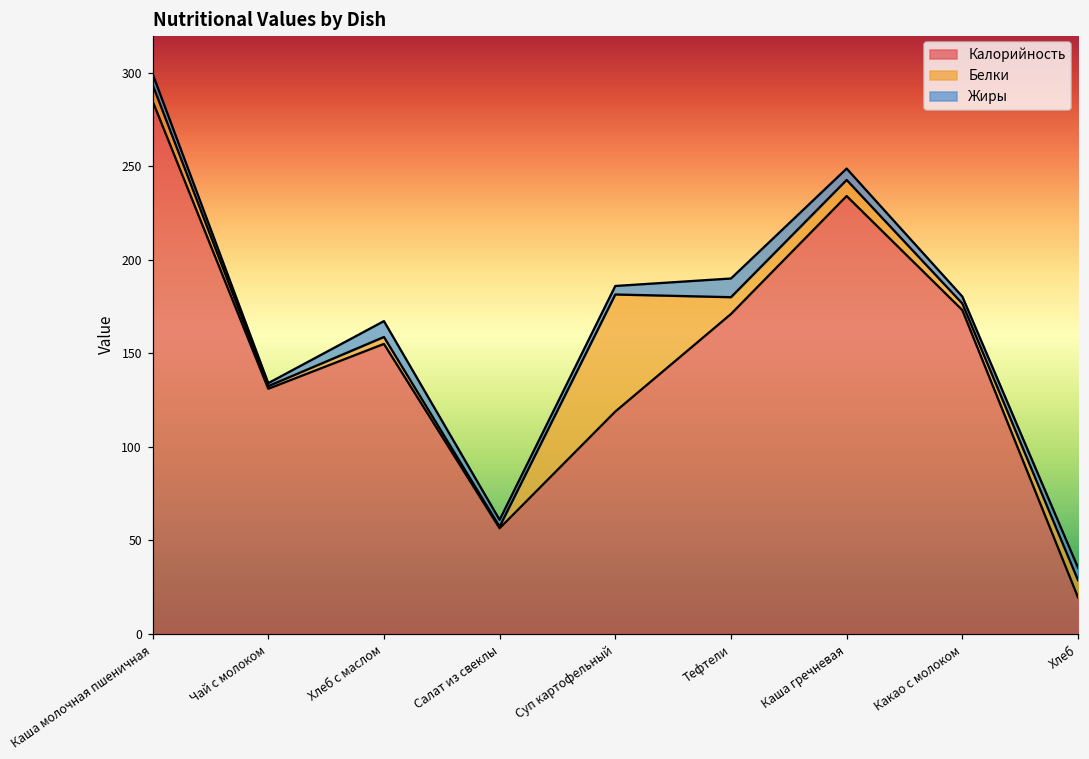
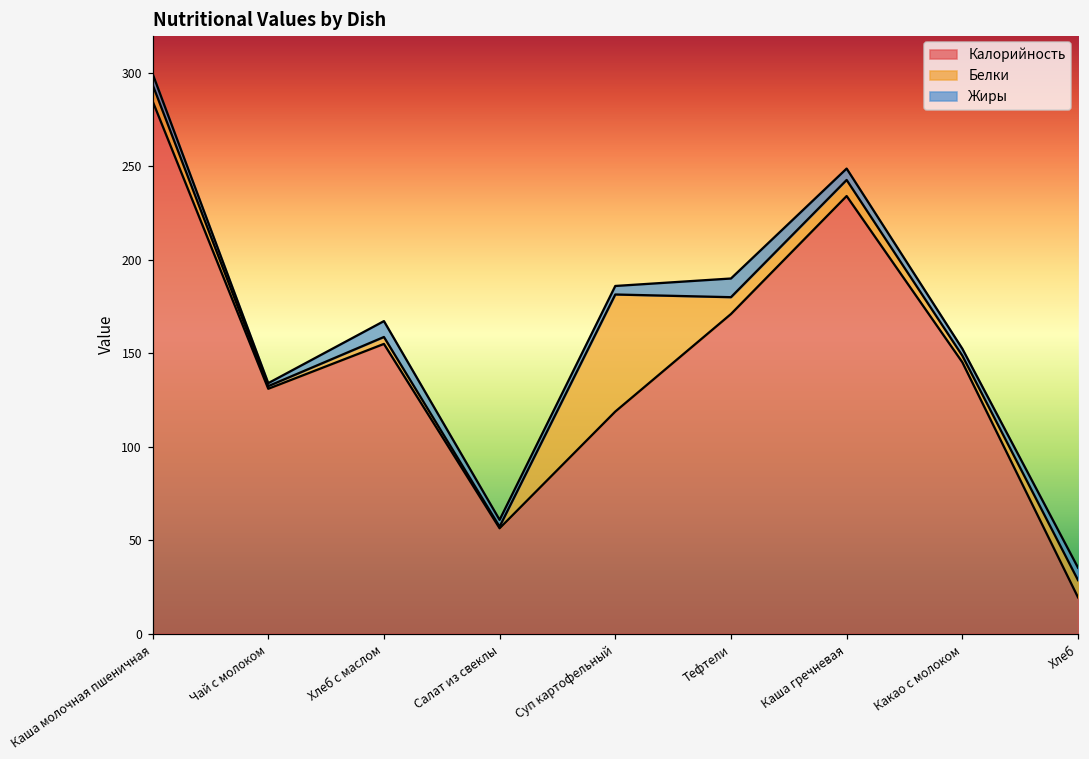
  {
    "Калорийность": {
      "Каша молочная пшеничная": 285,
      "Хлеб с маслом": 155,
      "Суп картофельный": 119,
      "Тефтели": 171,
      "Каша гречневая": 234,
-     "Какао с молоком": 173,
+     "Какао с молоком": 145,
      "Хлеб": 19
    },
    "Белки": {
      "Каша молочная пшеничная": 9,
      "Хлеб с маслом": 4,
      "Суп картофельный": 63,
      "Тефтели": 9,
      "Каша гречневая": 9,
      "Какао с молоком": 4,
      "Хлеб": 9
    },
    "Жиры": {
      "Каша молочная пшеничная": 6,
      "Чай с молоком": 2,
      "Хлеб с маслом": 9,
      "Салат из свеклы": 4,
      "Суп картофельный": 5,
      "Тефтели": 10,
      "Каша гречневая": 6,
      "Какао с молоком": 4,
      "Хлеб": 7
    }
  }
